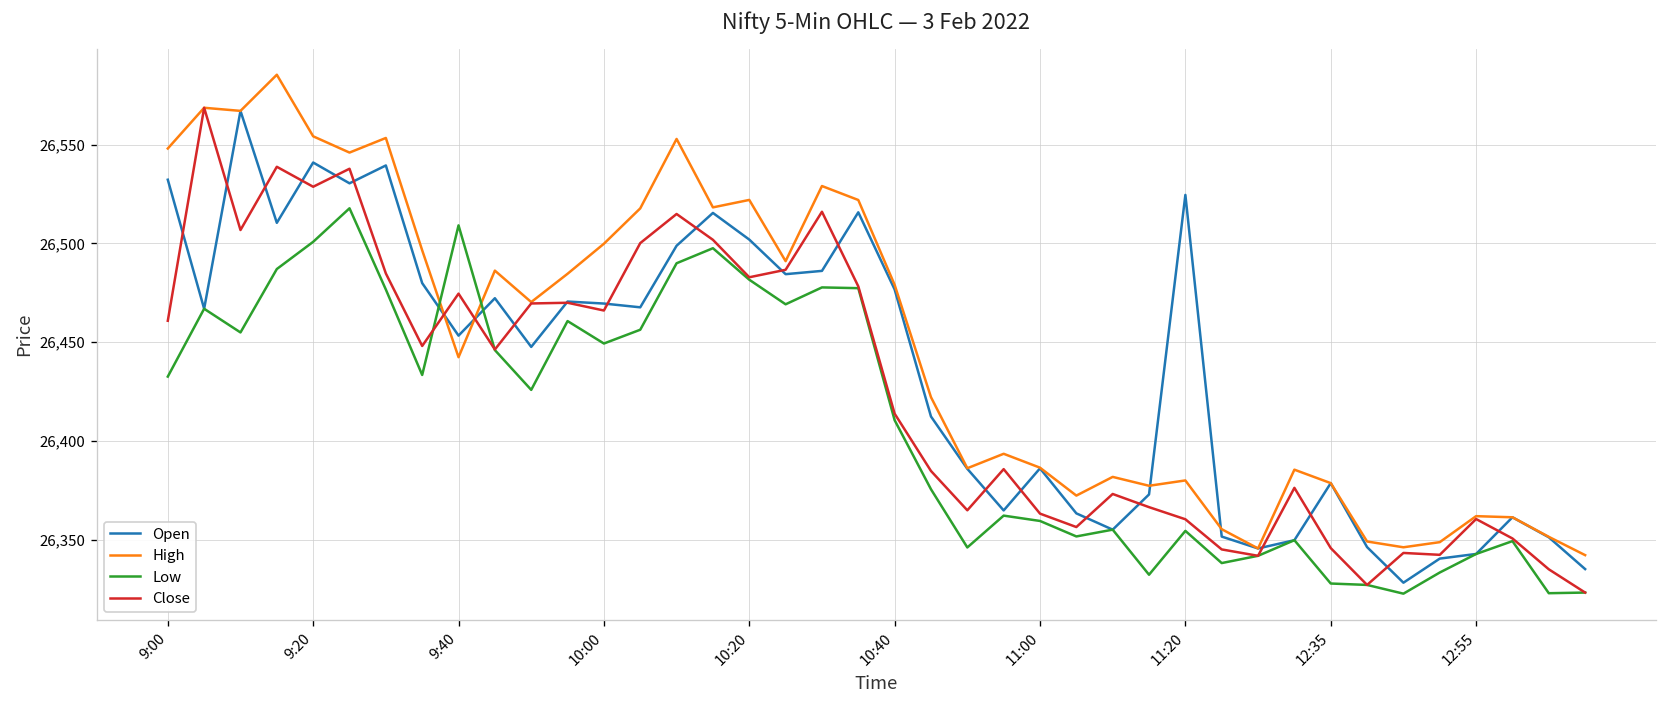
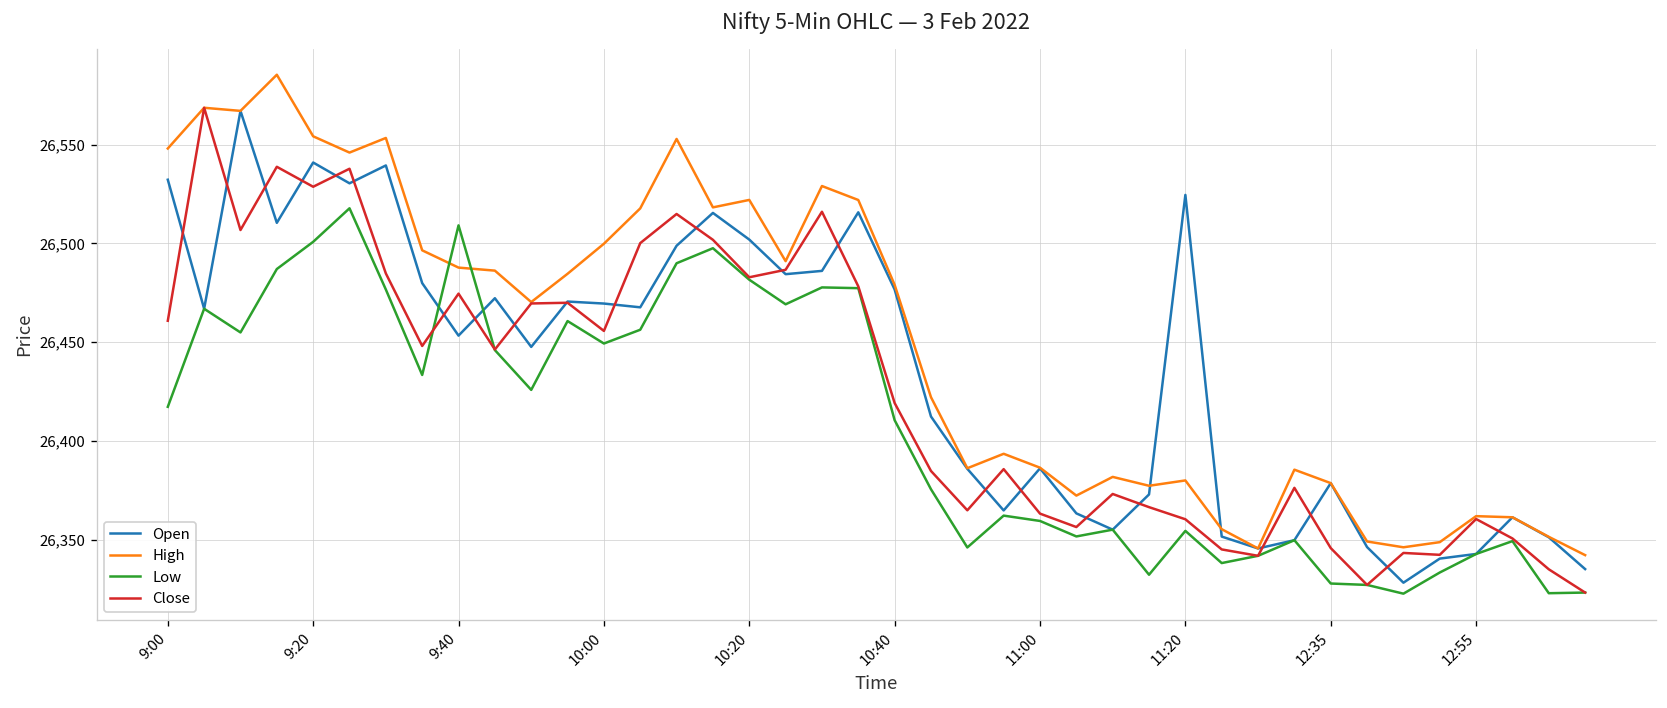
  {
    "Open": {
      "9:00": "26,532",
      "9:20": "26,541",
      "9:40": "26,453",
      "10:00": "26,470",
      "10:20": "26,502",
      "10:40": "26,477",
      "11:20": "26,525"
    },
    "High": {
      "9:00": "26,548",
      "9:20": "26,554",
-     "9:40": "26,442",
+     "9:40": "26,488",
      "10:00": "26,500",
      "10:20": "26,522",
      "10:40": "26,479",
      "11:20": "26,380"
    },
    "Low": {
-     "9:00": "26,433",
+     "9:00": "26,417",
      "9:20": "26,501",
      "9:40": "26,509",
      "10:00": "26,449",
      "10:40": "26,411",
      "11:00": "26,360",
      "11:20": "26,355",
      "12:35": "26,328"
    },
    "Close": {
      "9:00": "26,461",
      "9:20": "26,529",
      "9:40": "26,475",
-     "10:00": "26,466",
-     "10:40": "26,414",
+     "10:00": "26,456",
+     "10:40": "26,419",
      "11:00": "26,363",
      "11:20": "26,360",
      "12:35": "26,346"
    }
  }
